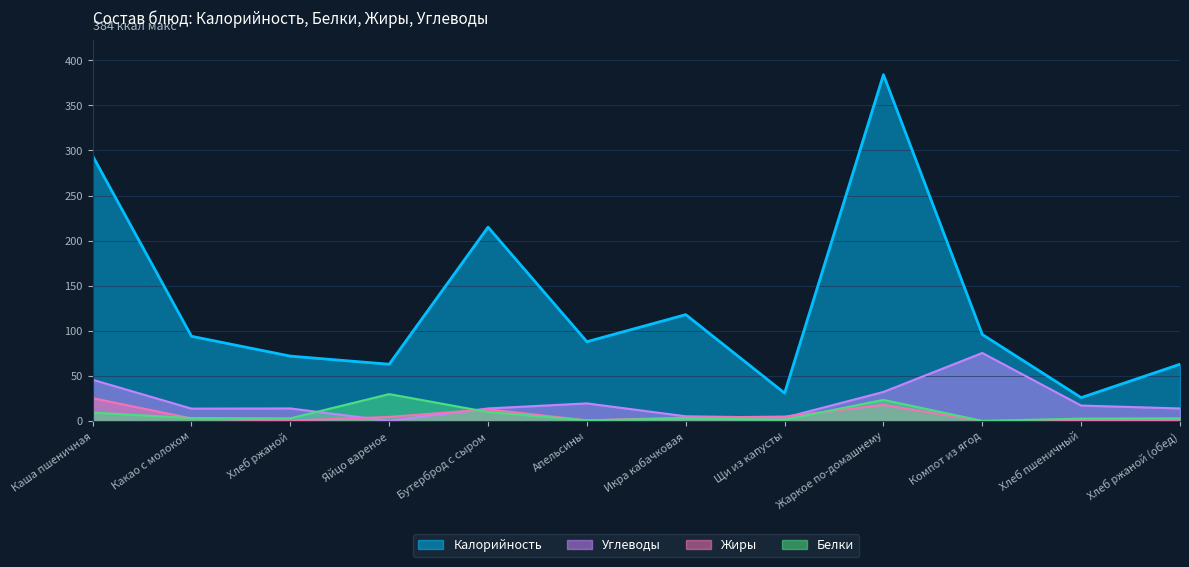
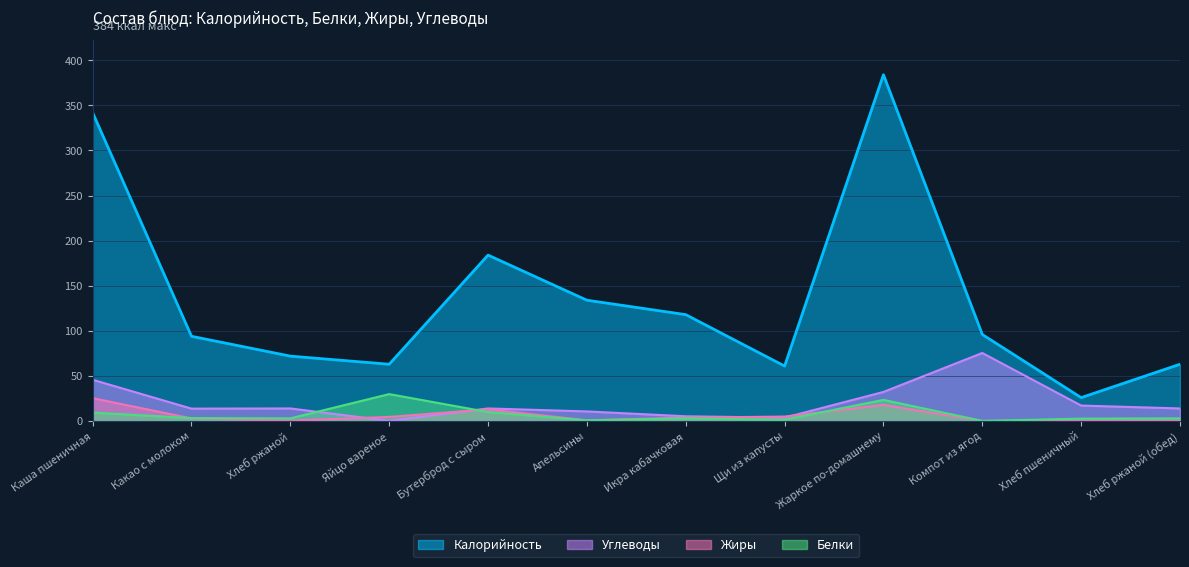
  {
    "Калорийность": {
-     "Каша пшеничная": 290,
+     "Каша пшеничная": 340,
      "Какао с молоком": 90,
      "Хлеб ржаной": 70,
      "Яйцо вареное": 60,
-     "Бутерброд с сыром": 220,
-     "Апельсины": 90,
+     "Бутерброд с сыром": 180,
+     "Апельсины": 130,
      "Икра кабачковая": 120,
-     "Щи из капусты": 30,
+     "Щи из капусты": 60,
      "Жаркое по-домашнему": 380,
      "Компот из ягод": 100,
      "Хлеб пшеничный": 30,
      "Хлеб ржаной (обед)": 60
    },
    "Углеводы": {
      "Каша пшеничная": 50,
      "Какао с молоком": 10,
      "Хлеб ржаной": 10,
      "Яйцо вареное": 0,
-     "Апельсины": 20,
+     "Апельсины": 10,
      "Жаркое по-домашнему": 30,
      "Компот из ягод": 80,
      "Хлеб пшеничный": 20,
      "Хлеб ржаной (обед)": 10
    },
    "Жиры": {
      "Каша пшеничная": 30,
      "Яйцо вареное": 0,
      "Жаркое по-домашнему": 20
    },
    "Белки": {
      "Каша пшеничная": 10,
      "Яйцо вареное": 30,
      "Бутерброд с сыром": 10,
      "Жаркое по-домашнему": 20
    }
  }
